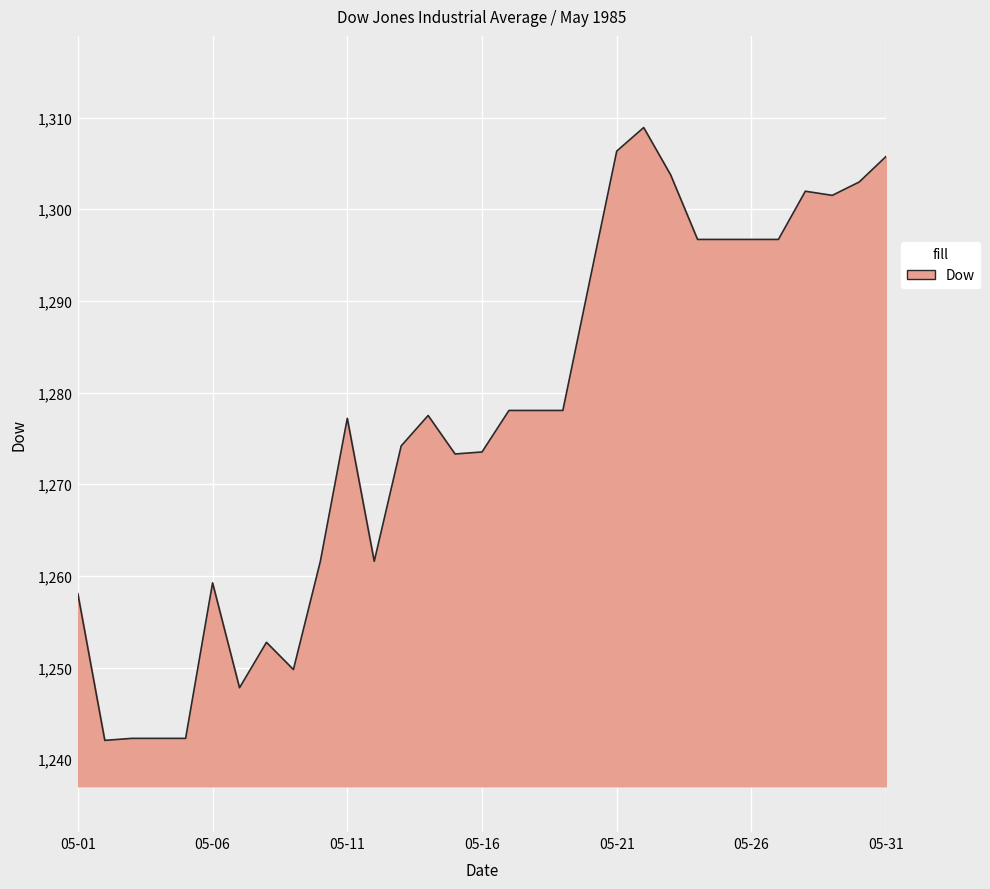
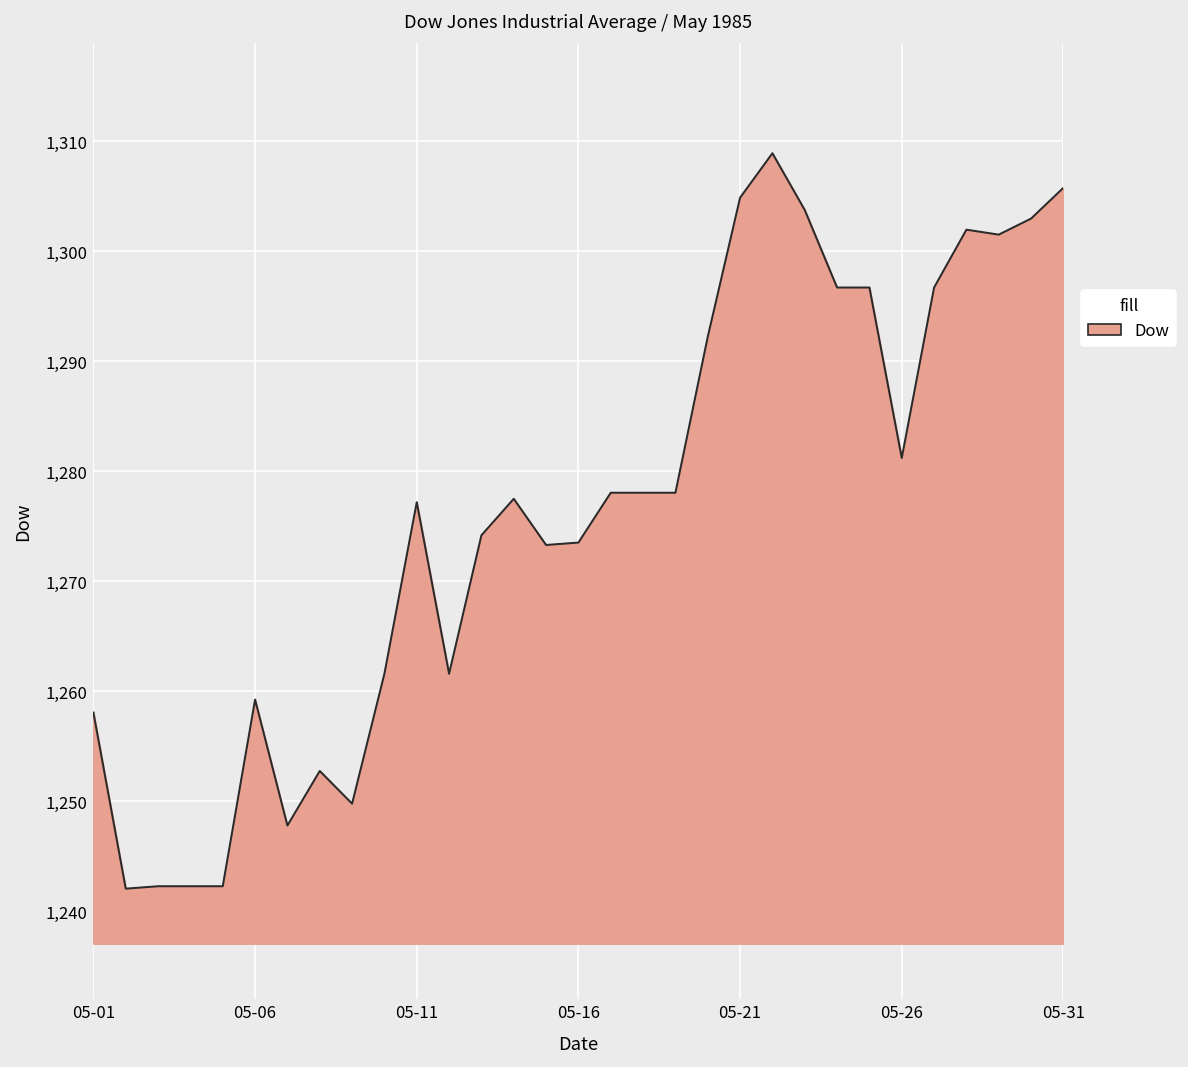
  {
    "05-01": "1,258",
    "05-06": "1,259",
    "05-11": "1,277",
    "05-16": "1,274",
-   "05-21": "1,306",
-   "05-26": "1,297",
+   "05-21": "1,305",
+   "05-26": "1,281",
    "05-31": "1,306"
  }
